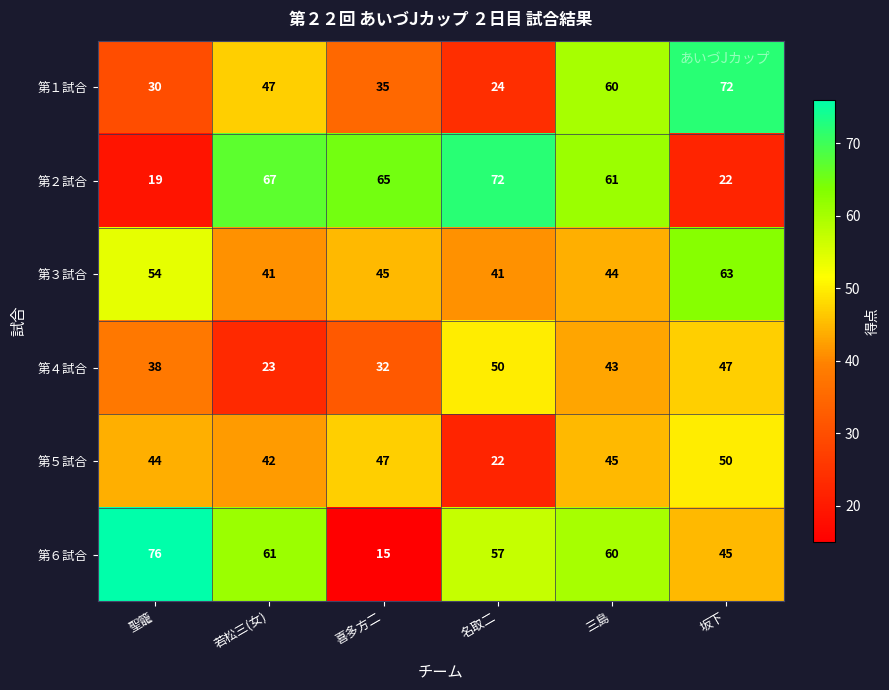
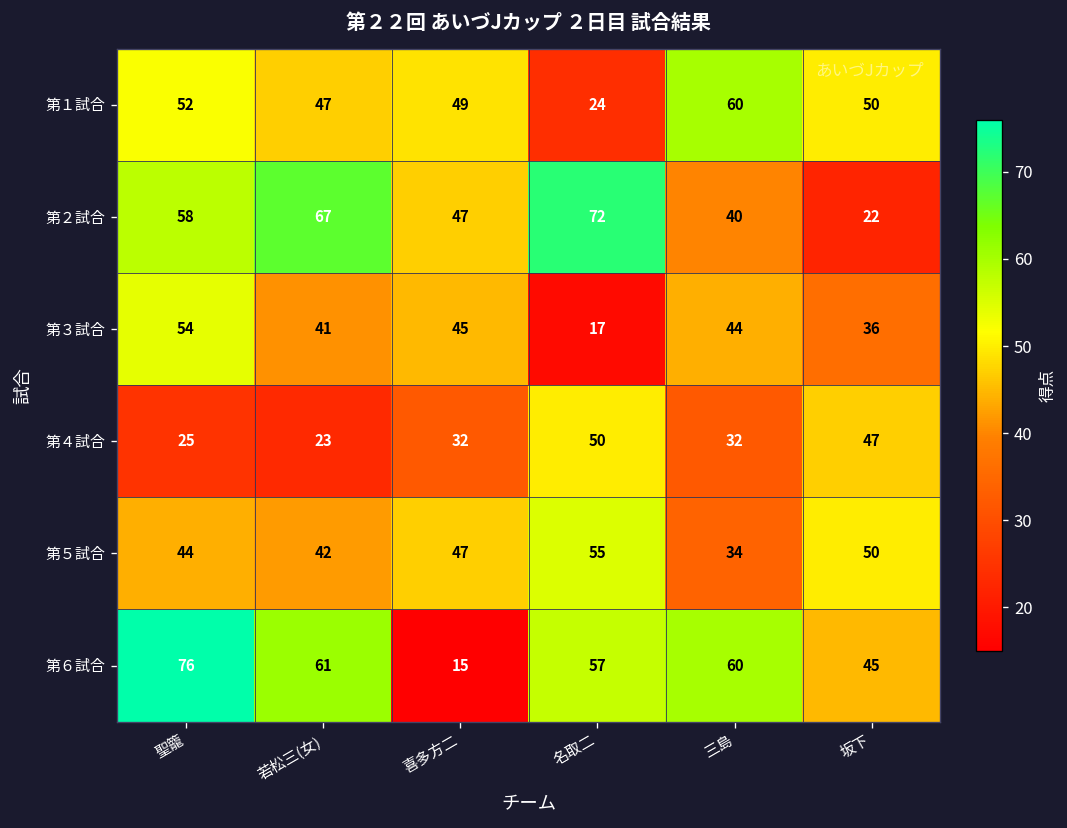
  {
    "第１試合": {
-     "聖籠": 30,
+     "聖籠": 52,
      "若松三(女)": 47,
-     "喜多方二": 35,
+     "喜多方二": 49,
      "名取二": 24,
      "三島": 60,
-     "坂下": 72
+     "坂下": 50
    },
    "第２試合": {
-     "聖籠": 19,
+     "聖籠": 58,
      "若松三(女)": 67,
-     "喜多方二": 65,
+     "喜多方二": 47,
      "名取二": 72,
-     "三島": 61,
+     "三島": 40,
      "坂下": 22
    },
    "第３試合": {
      "聖籠": 54,
      "若松三(女)": 41,
      "喜多方二": 45,
-     "名取二": 41,
+     "名取二": 17,
      "三島": 44,
-     "坂下": 63
+     "坂下": 36
    },
    "第４試合": {
-     "聖籠": 38,
+     "聖籠": 25,
      "若松三(女)": 23,
      "喜多方二": 32,
      "名取二": 50,
-     "三島": 43,
+     "三島": 32,
      "坂下": 47
    },
    "第５試合": {
      "聖籠": 44,
      "若松三(女)": 42,
      "喜多方二": 47,
-     "名取二": 22,
-     "三島": 45,
+     "名取二": 55,
+     "三島": 34,
      "坂下": 50
    },
    "第６試合": {
      "聖籠": 76,
      "若松三(女)": 61,
      "喜多方二": 15,
      "名取二": 57,
      "三島": 60,
      "坂下": 45
    }
  }
